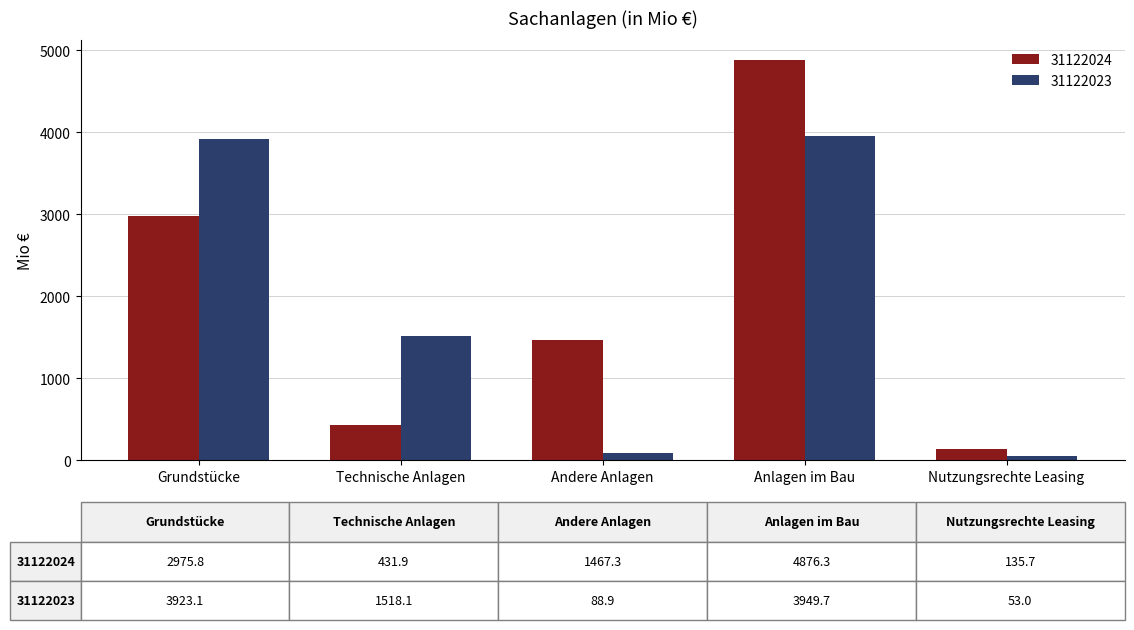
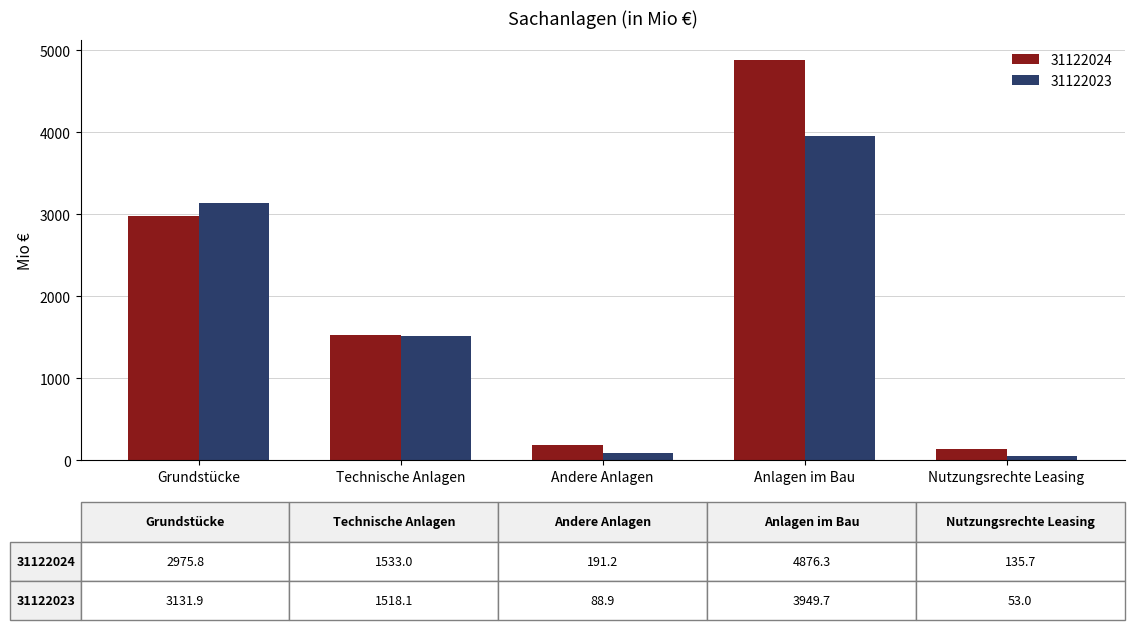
  {
    "31122024": {
-     "Technische Anlagen": 431.9,
-     "Andere Anlagen": 1467.3
+     "Technische Anlagen": 1533.0,
+     "Andere Anlagen": 191.2
    },
    "31122023": {
-     "Grundstücke": 3923.1
+     "Grundstücke": 3131.9
    }
  }
